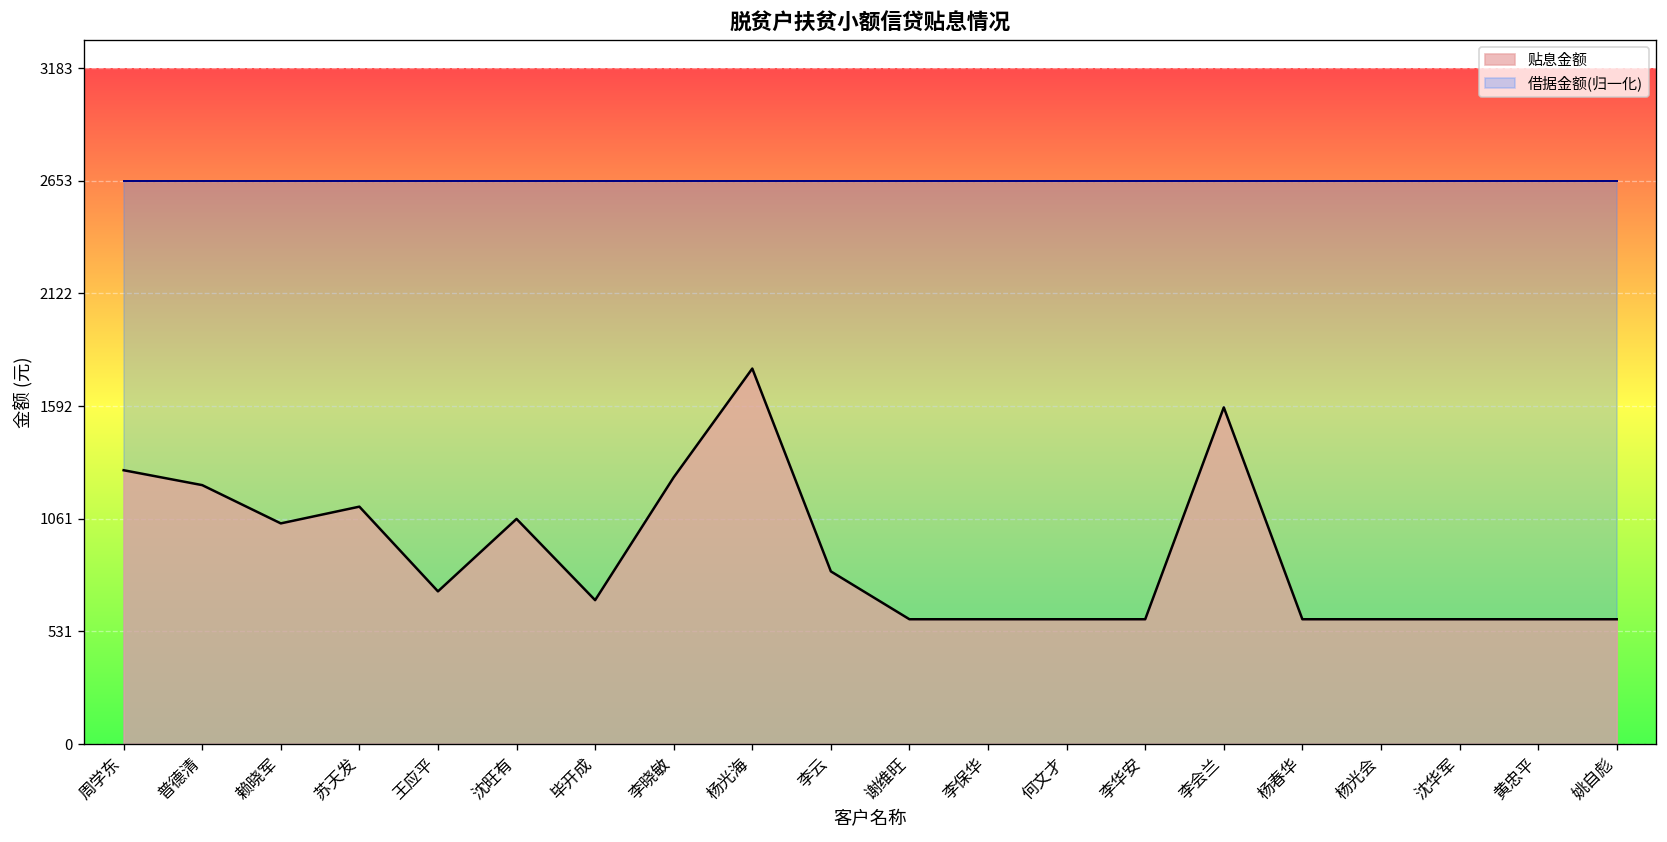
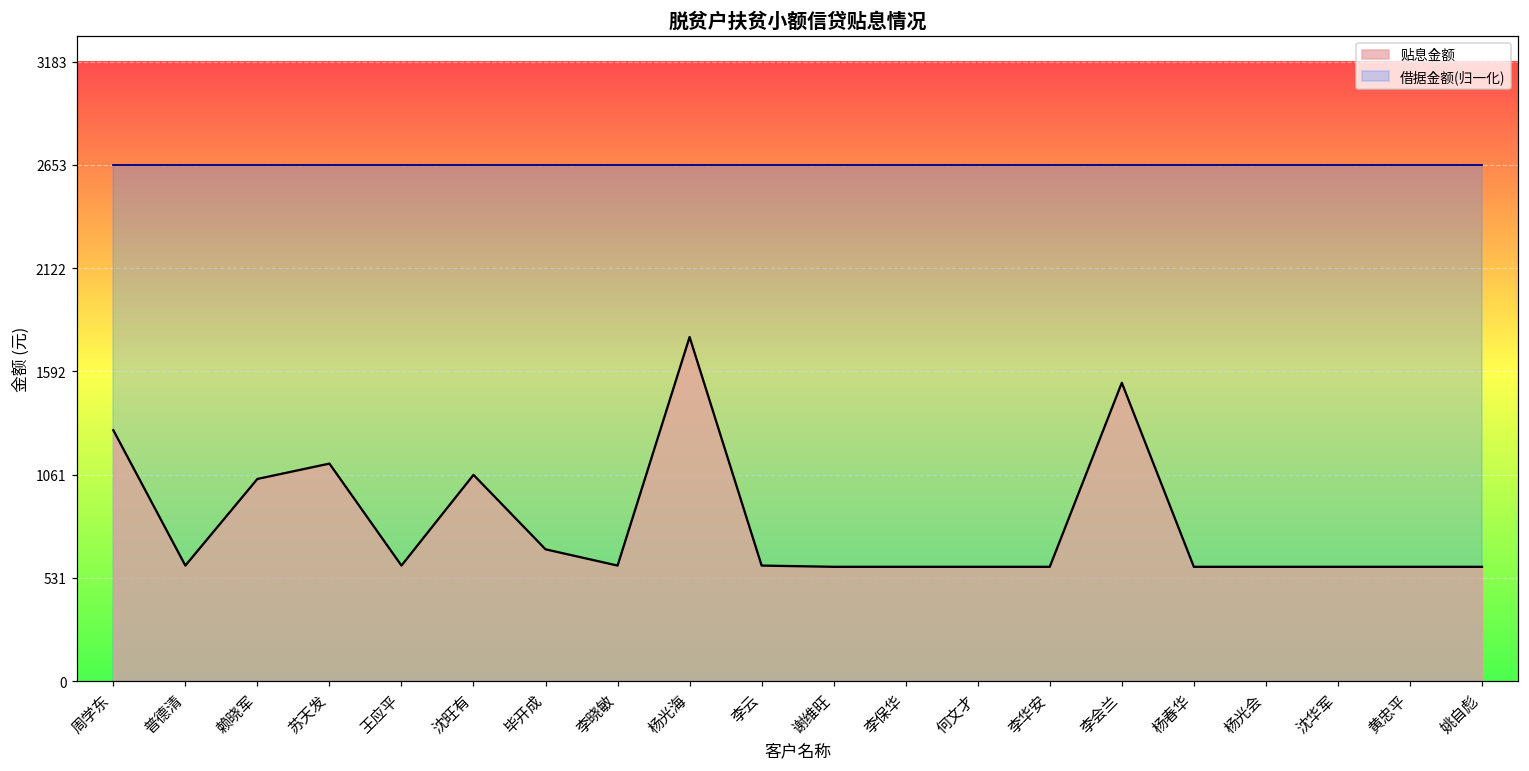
  {
    "贴息金额": {
      "周学东": 1290,
-     "普德清": 1220,
+     "普德清": 590,
      "赖晓军": 1040,
      "苏天发": 1120,
-     "王应平": 720,
+     "王应平": 590,
      "沈旺有": 1060,
      "毕开成": 680,
-     "李晓敏": 1260,
+     "李晓敏": 590,
      "杨光海": 1770,
-     "李云": 810,
+     "李云": 590,
      "谢维旺": 590,
      "李保华": 590,
      "何文才": 590,
      "李华安": 590,
-     "李会兰": 1590,
+     "李会兰": 1530,
      "杨春华": 590,
      "杨光会": 590,
      "沈华军": 590,
      "黄忠平": 590,
      "姚自彪": 590
    },
    "借据金额(归一化)": {
      "周学东": 2650,
      "普德清": 2650,
      "赖晓军": 2650,
      "苏天发": 2650,
      "王应平": 2650,
      "沈旺有": 2650,
      "毕开成": 2650,
      "李晓敏": 2650,
      "杨光海": 2650,
      "李云": 2650,
      "谢维旺": 2650,
      "李保华": 2650,
      "何文才": 2650,
      "李华安": 2650,
      "李会兰": 2650,
      "杨春华": 2650,
      "杨光会": 2650,
      "沈华军": 2650,
      "黄忠平": 2650,
      "姚自彪": 2650
    }
  }
